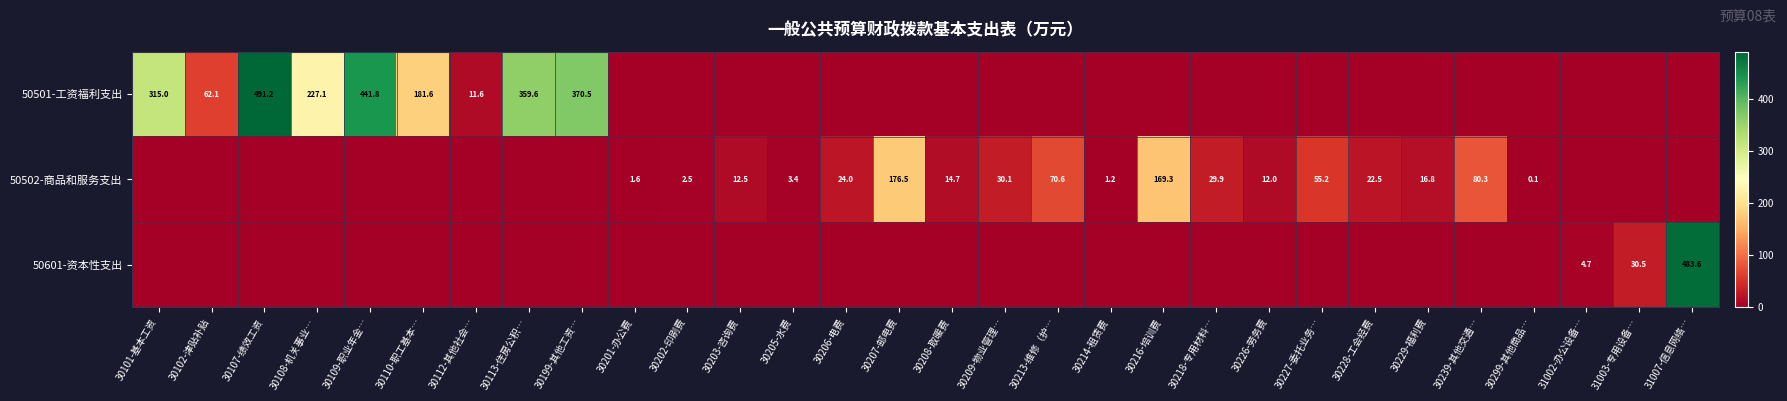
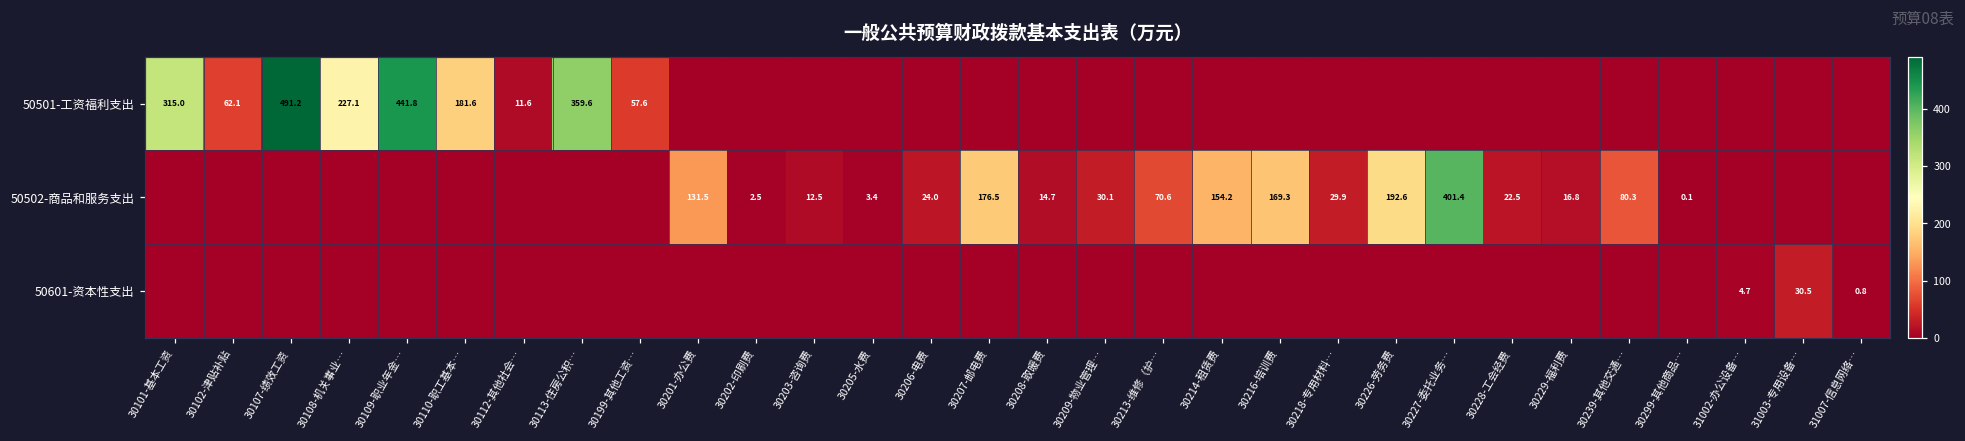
  {
    "50501-工资福利支出": {
      "30101-基本工资": 315.0,
      "30102-津贴补贴": 62.1,
      "30107-绩效工资": 491.2,
      "30108-机关事业…": 227.1,
      "30109-职业年金…": 441.8,
      "30110-职工基本…": 181.6,
      "30112-其他社会…": 11.6,
      "30113-住房公积…": 359.6,
-     "30199-其他工资…": 370.5
+     "30199-其他工资…": 57.6
    },
    "50502-商品和服务支出": {
-     "30201-办公费": 1.6,
+     "30201-办公费": 131.5,
      "30202-印刷费": 2.5,
      "30203-咨询费": 12.5,
      "30205-水费": 3.4,
      "30206-电费": 24.0,
      "30207-邮电费": 176.5,
      "30208-取暖费": 14.7,
      "30209-物业管理…": 30.1,
      "30213-维修（护…": 70.6,
-     "30214-租赁费": 1.2,
+     "30214-租赁费": 154.2,
      "30216-培训费": 169.3,
      "30218-专用材料…": 29.9,
-     "30226-劳务费": 12.0,
-     "30227-委托业务…": 55.2,
+     "30226-劳务费": 192.6,
+     "30227-委托业务…": 401.4,
      "30228-工会经费": 22.5,
      "30229-福利费": 16.8,
      "30239-其他交通…": 80.3,
      "30299-其他商品…": 0.1
    },
    "50601-资本性支出": {
      "31002-办公设备…": 4.7,
      "31003-专用设备…": 30.5,
-     "31007-信息网络…": 483.6
+     "31007-信息网络…": 0.8
    }
  }
